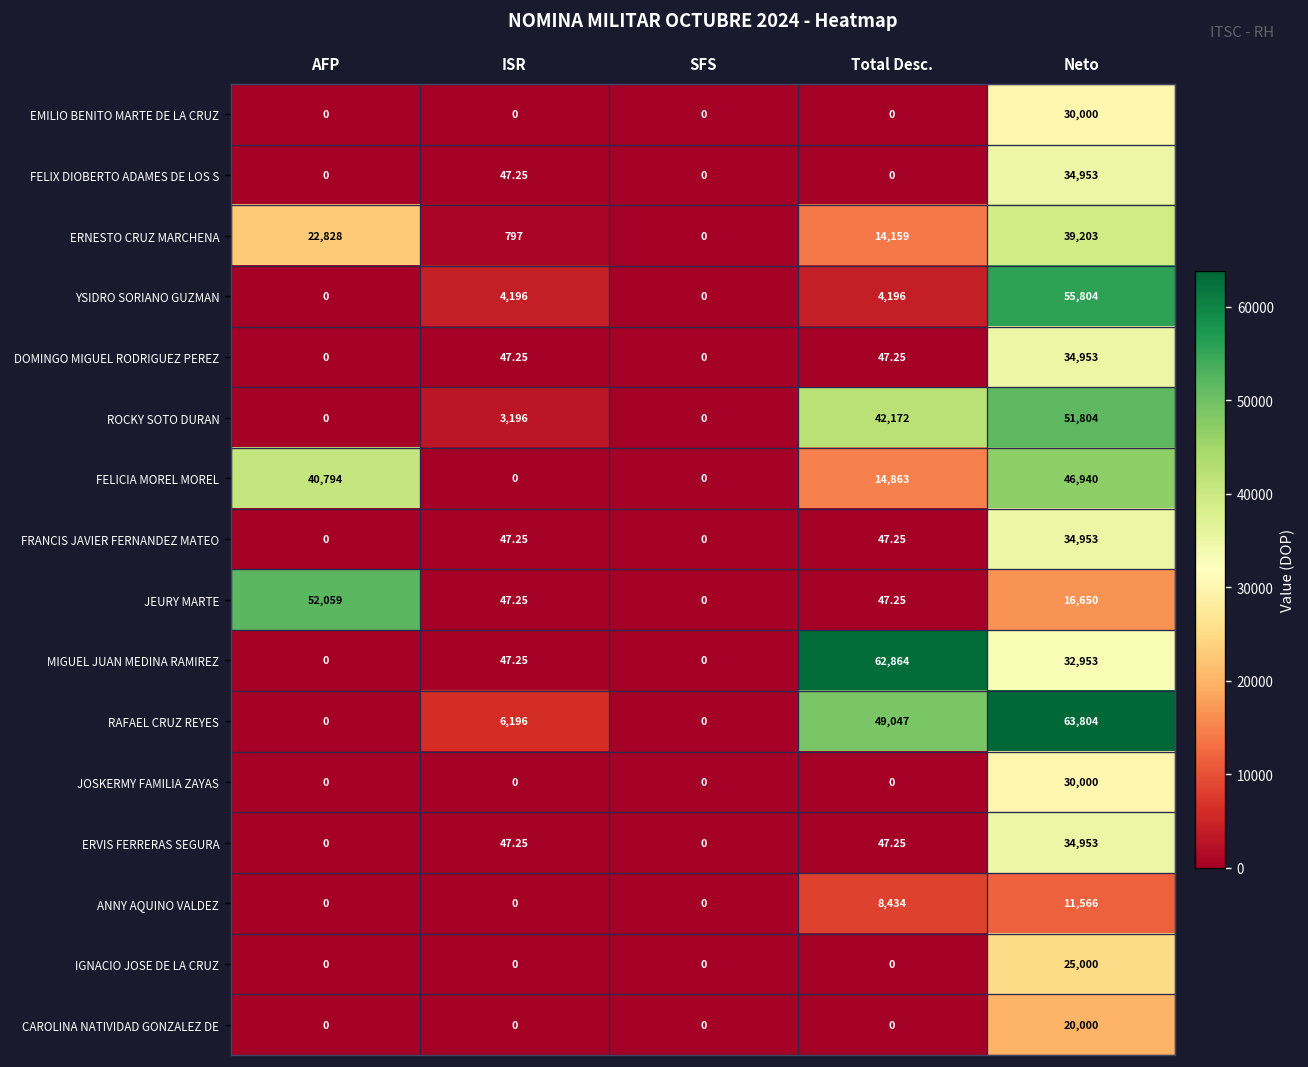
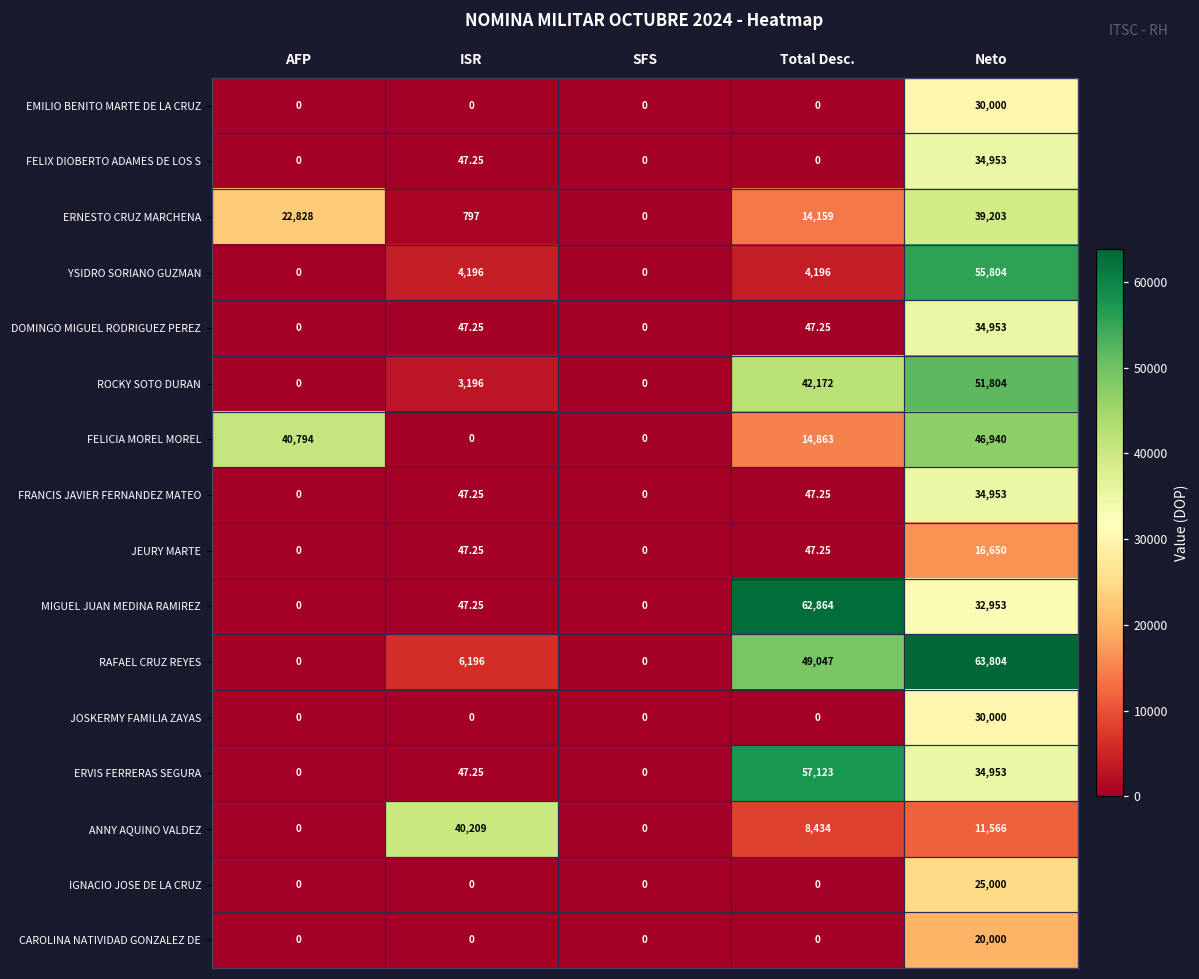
  {
    "EMILIO BENITO MARTE DE LA CRUZ": {
      "AFP": "0",
      "ISR": "0",
      "SFS": "0",
      "Total Desc.": "0",
      "Neto": "30,000"
    },
    "FELIX DIOBERTO ADAMES DE LOS S": {
      "AFP": "0",
      "ISR": "47.25",
      "SFS": "0",
      "Total Desc.": "0",
      "Neto": "34,953"
    },
    "ERNESTO CRUZ MARCHENA": {
      "AFP": "22,828",
      "ISR": "797",
      "SFS": "0",
      "Total Desc.": "14,159",
      "Neto": "39,203"
    },
    "YSIDRO SORIANO GUZMAN": {
      "AFP": "0",
      "ISR": "4,196",
      "SFS": "0",
      "Total Desc.": "4,196",
      "Neto": "55,804"
    },
    "DOMINGO MIGUEL RODRIGUEZ PEREZ": {
      "AFP": "0",
      "ISR": "47.25",
      "SFS": "0",
      "Total Desc.": "47.25",
      "Neto": "34,953"
    },
    "ROCKY SOTO DURAN": {
      "AFP": "0",
      "ISR": "3,196",
      "SFS": "0",
      "Total Desc.": "42,172",
      "Neto": "51,804"
    },
    "FELICIA MOREL MOREL": {
      "AFP": "40,794",
      "ISR": "0",
      "SFS": "0",
      "Total Desc.": "14,863",
      "Neto": "46,940"
    },
    "FRANCIS JAVIER FERNANDEZ MATEO": {
      "AFP": "0",
      "ISR": "47.25",
      "SFS": "0",
      "Total Desc.": "47.25",
      "Neto": "34,953"
    },
    "JEURY MARTE": {
-     "AFP": "52,059",
+     "AFP": "0",
      "ISR": "47.25",
      "SFS": "0",
      "Total Desc.": "47.25",
      "Neto": "16,650"
    },
    "MIGUEL JUAN MEDINA RAMIREZ": {
      "AFP": "0",
      "ISR": "47.25",
      "SFS": "0",
      "Total Desc.": "62,864",
      "Neto": "32,953"
    },
    "RAFAEL CRUZ REYES": {
      "AFP": "0",
      "ISR": "6,196",
      "SFS": "0",
      "Total Desc.": "49,047",
      "Neto": "63,804"
    },
    "JOSKERMY FAMILIA ZAYAS": {
      "AFP": "0",
      "ISR": "0",
      "SFS": "0",
      "Total Desc.": "0",
      "Neto": "30,000"
    },
    "ERVIS FERRERAS SEGURA": {
      "AFP": "0",
      "ISR": "47.25",
      "SFS": "0",
-     "Total Desc.": "47.25",
+     "Total Desc.": "57,123",
      "Neto": "34,953"
    },
    "ANNY AQUINO VALDEZ": {
      "AFP": "0",
-     "ISR": "0",
+     "ISR": "40,209",
      "SFS": "0",
      "Total Desc.": "8,434",
      "Neto": "11,566"
    },
    "IGNACIO JOSE DE LA CRUZ": {
      "AFP": "0",
      "ISR": "0",
      "SFS": "0",
      "Total Desc.": "0",
      "Neto": "25,000"
    },
    "CAROLINA NATIVIDAD GONZALEZ DE": {
      "AFP": "0",
      "ISR": "0",
      "SFS": "0",
      "Total Desc.": "0",
      "Neto": "20,000"
    }
  }
